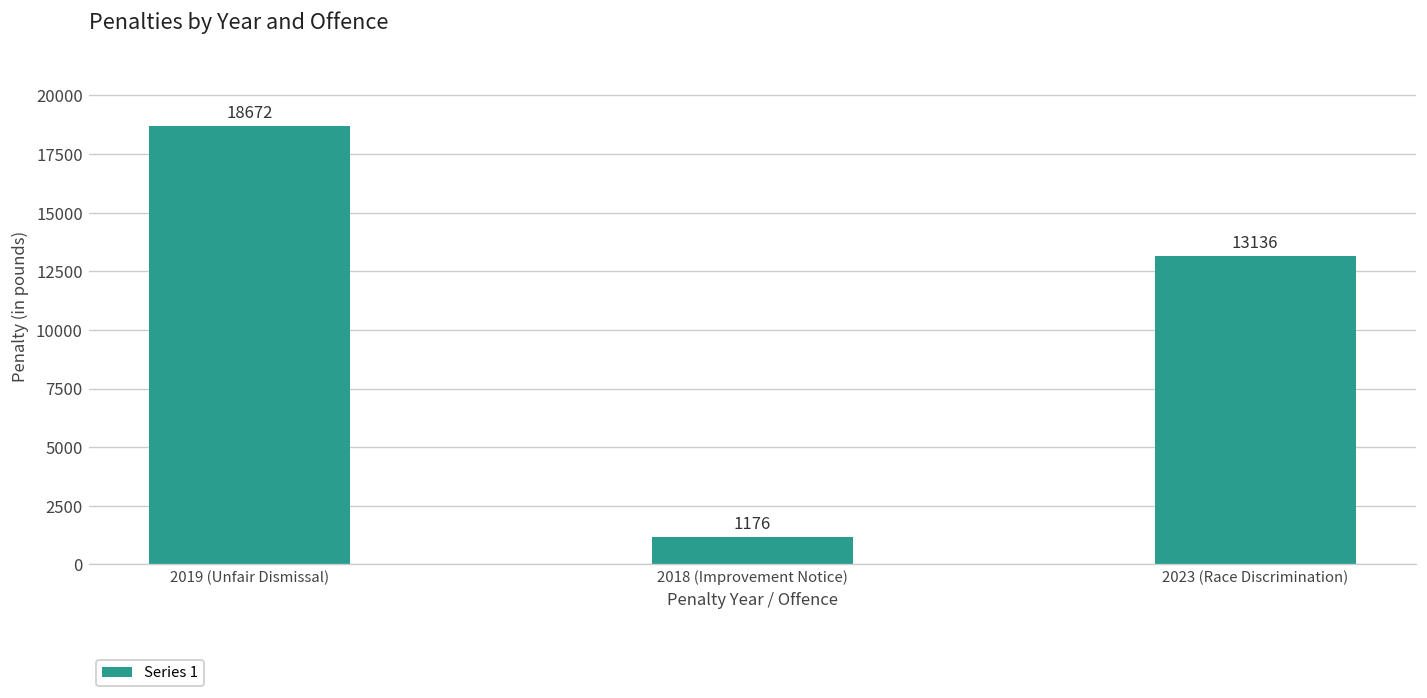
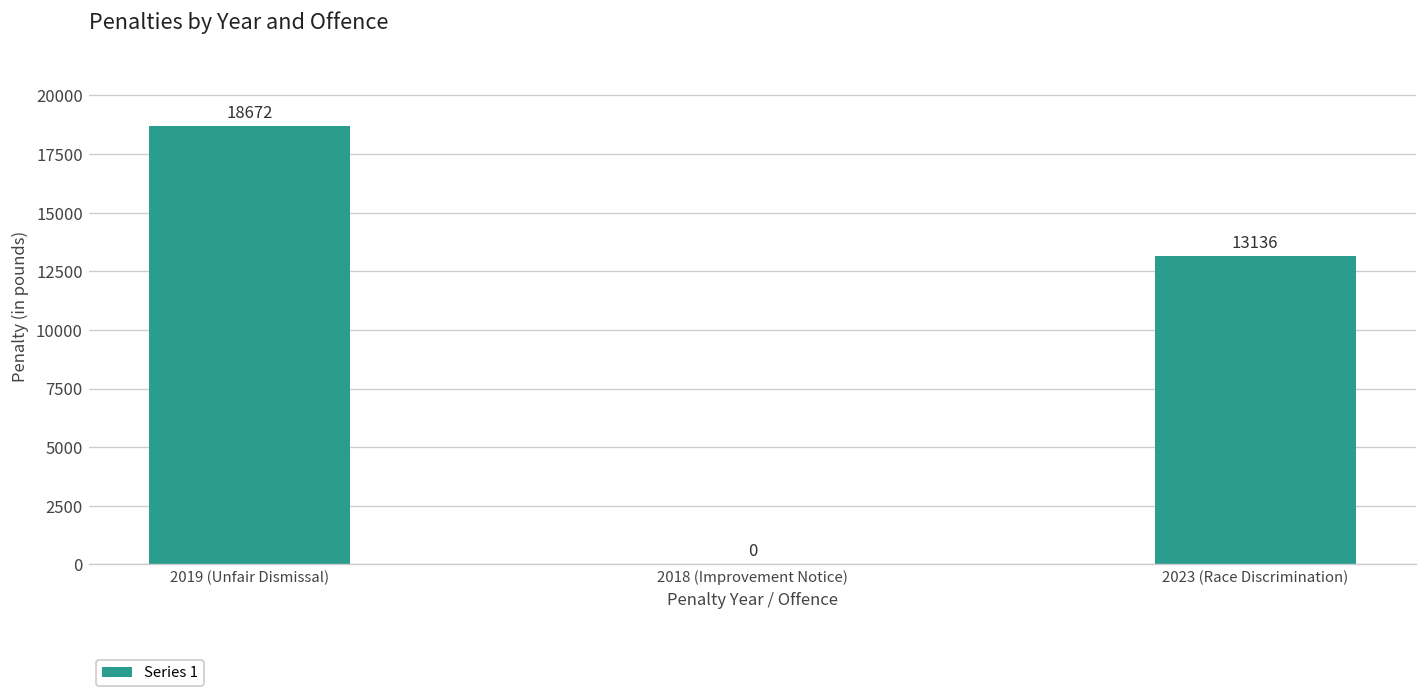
  {
    "2019 (Unfair Dismissal)": 18672,
-   "2018 (Improvement Notice)": 1176,
+   "2018 (Improvement Notice)": 0,
    "2023 (Race Discrimination)": 13136
  }
